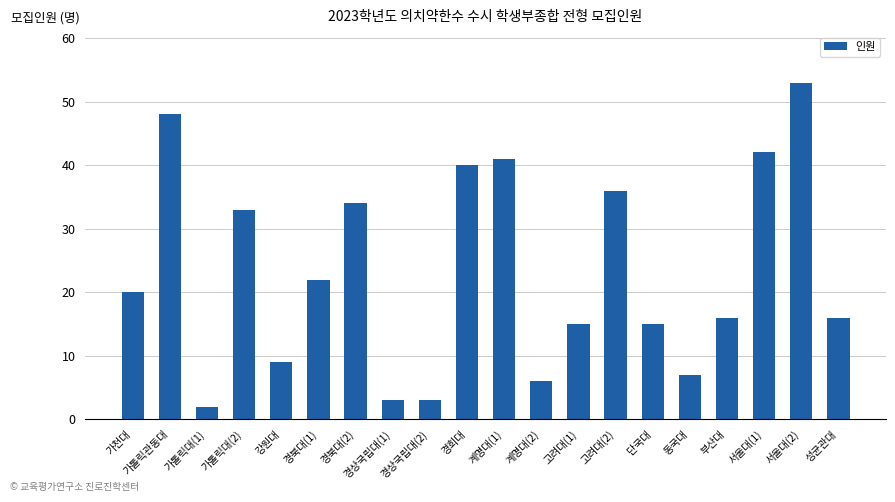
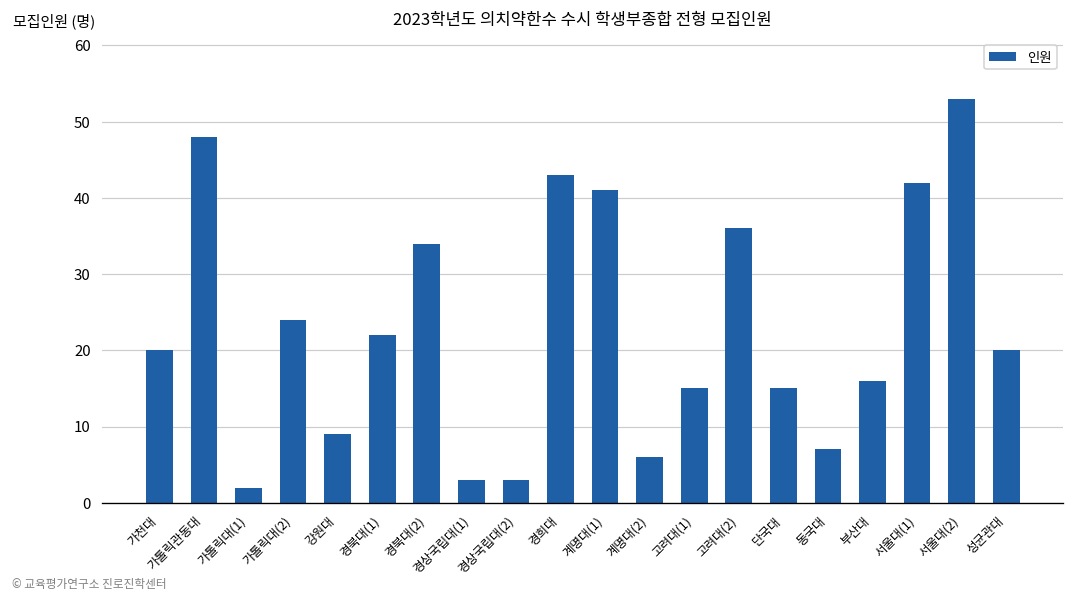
  {
    "가천대": 20,
    "가톨릭관동대": 48,
    "가톨릭대(1)": 2,
-   "가톨릭대(2)": 33,
+   "가톨릭대(2)": 24,
    "강원대": 9,
    "경북대(1)": 22,
    "경북대(2)": 34,
    "경상국립대(1)": 3,
    "경상국립대(2)": 3,
-   "경희대": 40,
+   "경희대": 43,
    "계명대(1)": 41,
    "계명대(2)": 6,
    "고려대(1)": 15,
    "고려대(2)": 36,
    "단국대": 15,
    "동국대": 7,
    "부산대": 16,
    "서울대(1)": 42,
    "서울대(2)": 53,
-   "성균관대": 16
+   "성균관대": 20
  }
